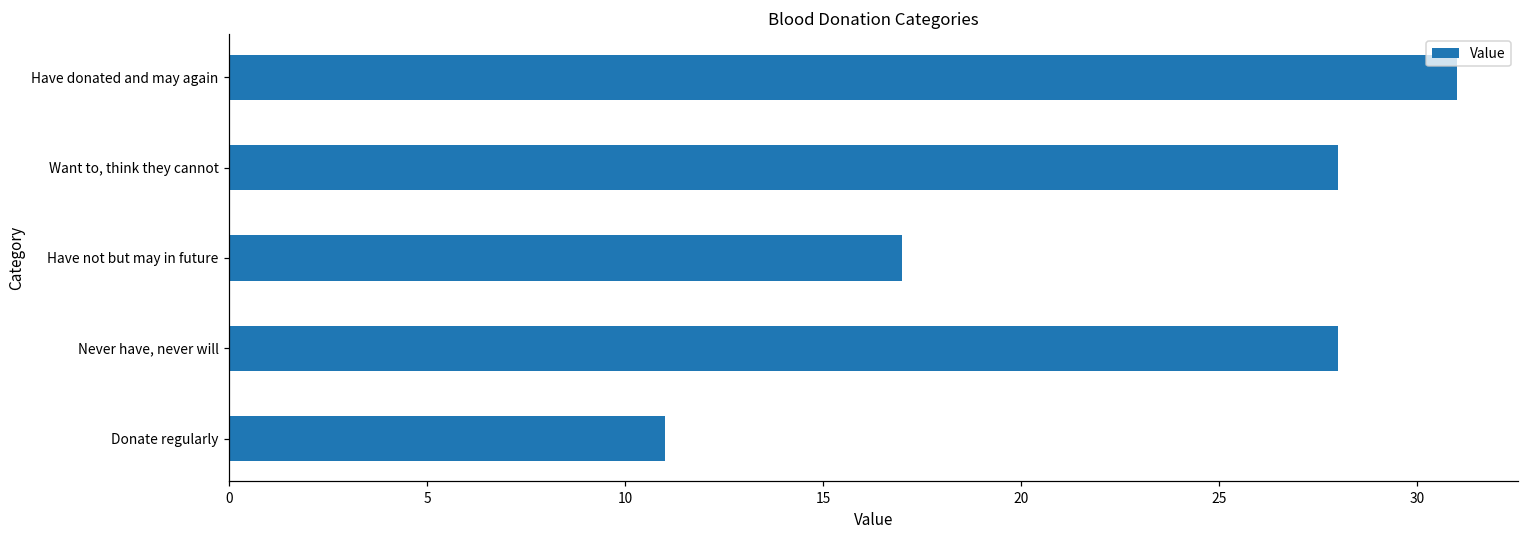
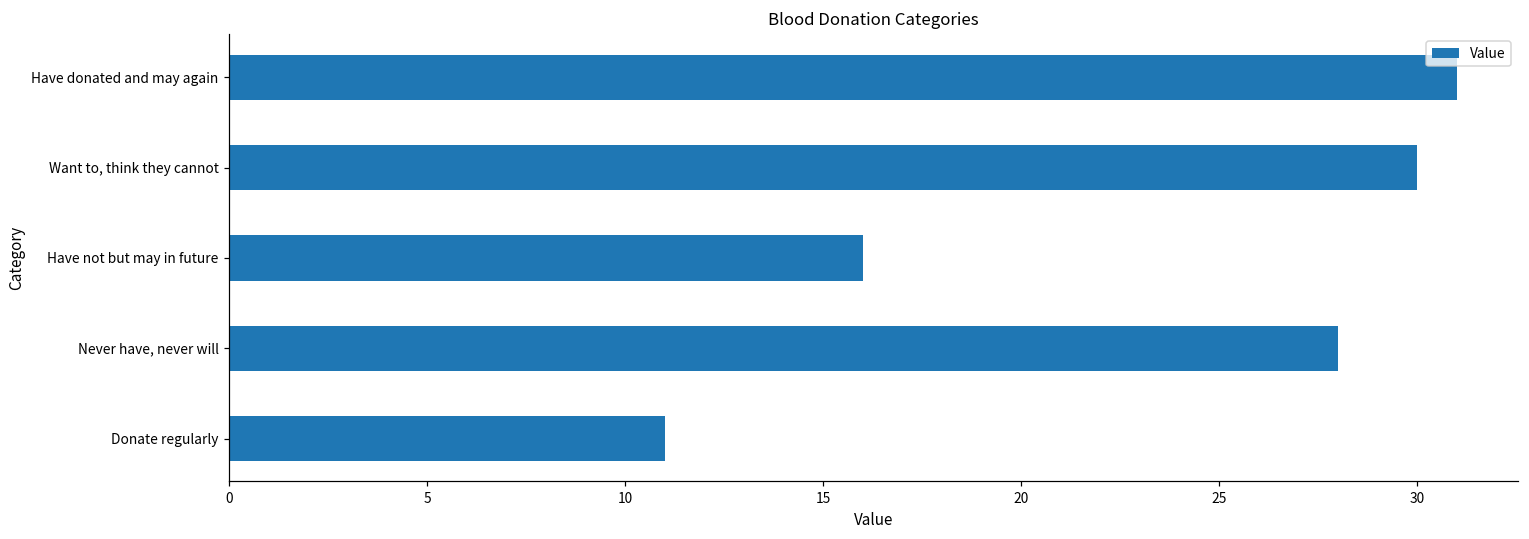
  {
    "Have donated and may again": 31,
-   "Want to, think they cannot": 28,
-   "Have not but may in future": 17,
+   "Want to, think they cannot": 30,
+   "Have not but may in future": 16,
    "Never have, never will": 28,
    "Donate regularly": 11
  }
